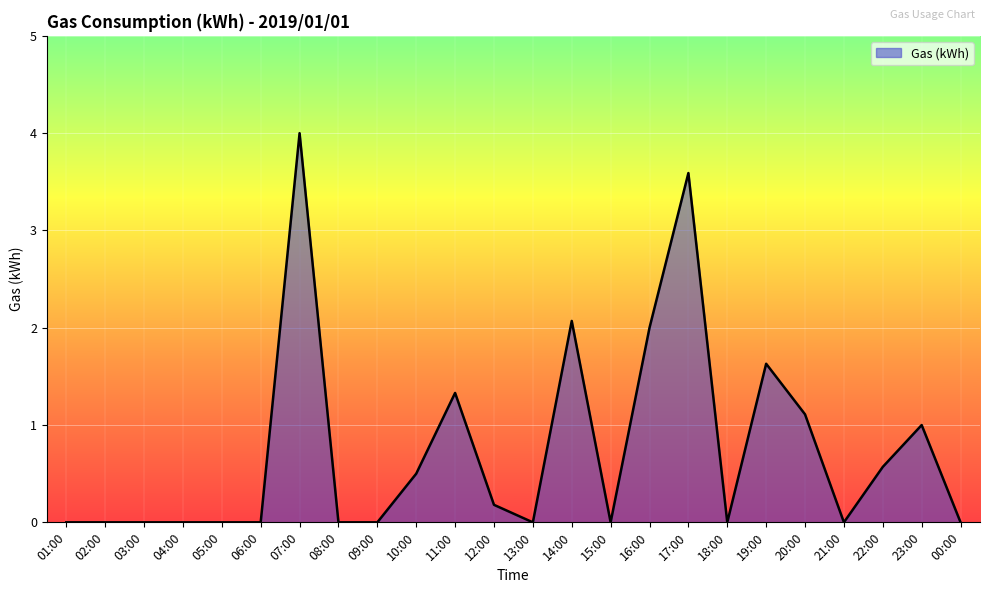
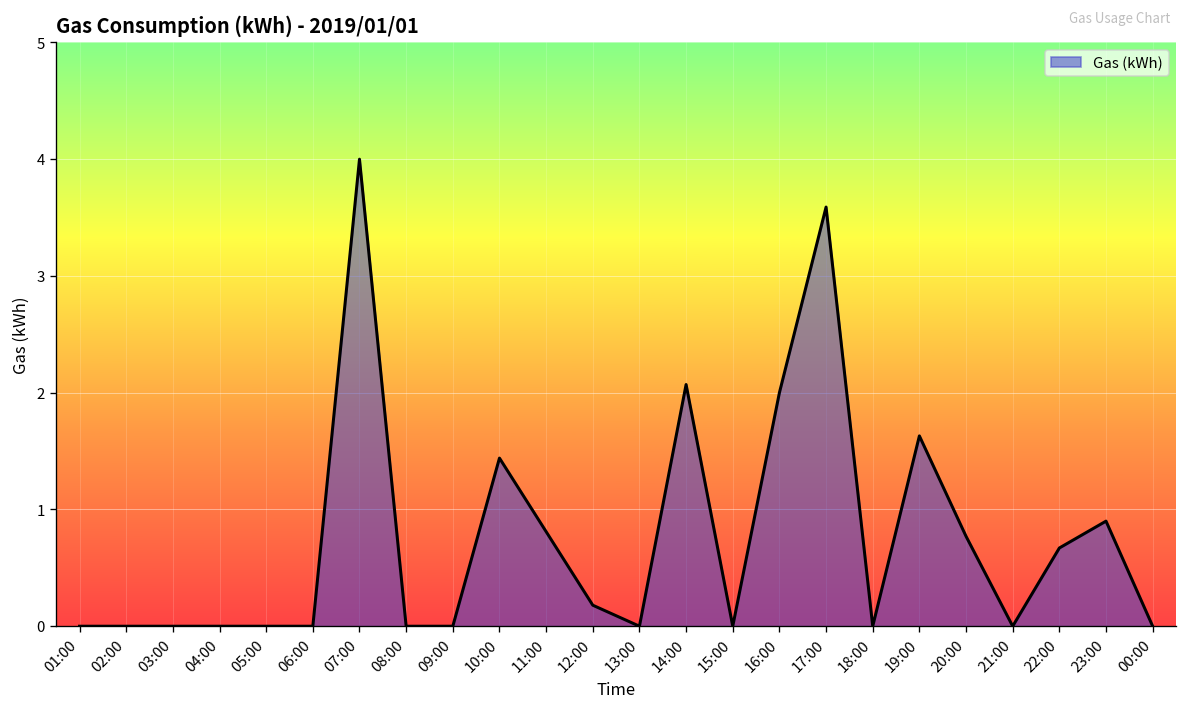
  {
    "01:00": 0.0,
    "02:00": 0.0,
    "03:00": 0.0,
    "04:00": 0.0,
    "05:00": 0.0,
    "06:00": 0.0,
    "07:00": 4.0,
    "08:00": 0.0,
    "09:00": 0.0,
-   "10:00": 0.5,
-   "11:00": 1.3,
+   "10:00": 1.4,
+   "11:00": 0.8,
    "12:00": 0.2,
    "13:00": 0.0,
    "14:00": 2.1,
    "15:00": 0.0,
    "16:00": 2.0,
    "17:00": 3.6,
    "18:00": 0.0,
    "19:00": 1.6,
-   "20:00": 1.1,
+   "20:00": 0.8,
    "21:00": 0.0,
-   "22:00": 0.6,
-   "23:00": 1.0,
+   "22:00": 0.7,
+   "23:00": 0.9,
    "00:00": 0.0
  }
